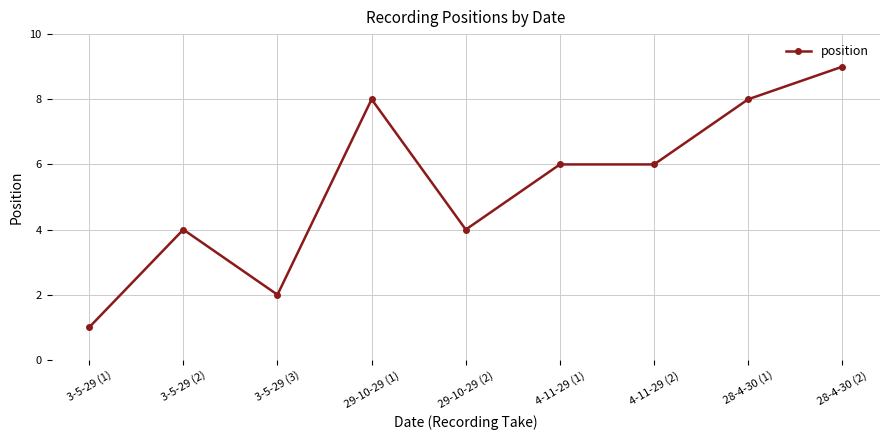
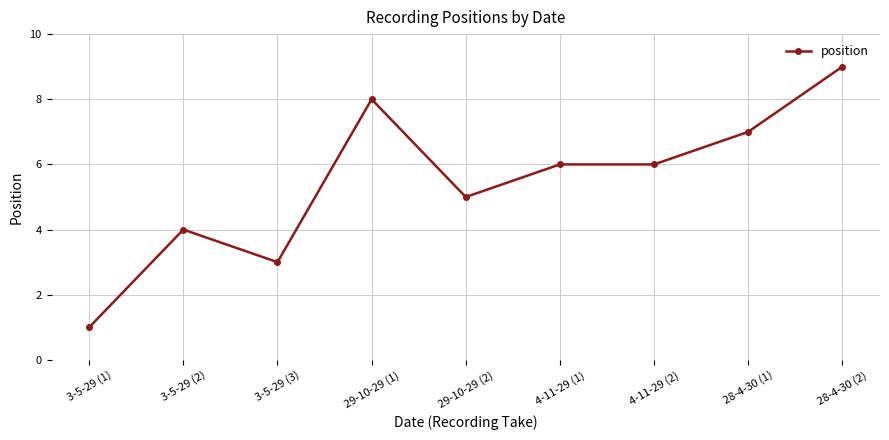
  {
    "3-5-29 (1)": 1,
    "3-5-29 (2)": 4,
-   "3-5-29 (3)": 2,
+   "3-5-29 (3)": 3,
    "29-10-29 (1)": 8,
-   "29-10-29 (2)": 4,
+   "29-10-29 (2)": 5,
    "4-11-29 (1)": 6,
    "4-11-29 (2)": 6,
-   "28-4-30 (1)": 8,
+   "28-4-30 (1)": 7,
    "28-4-30 (2)": 9
  }
